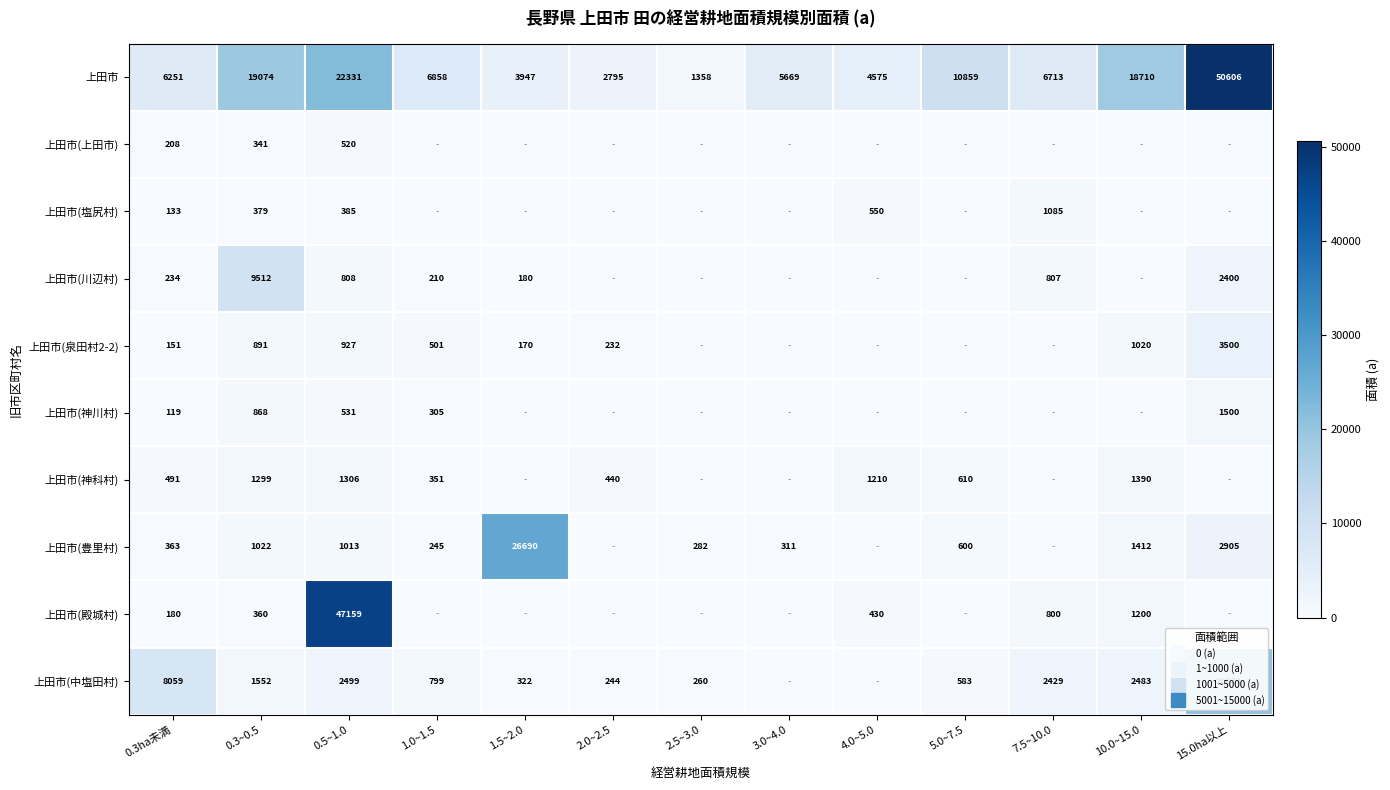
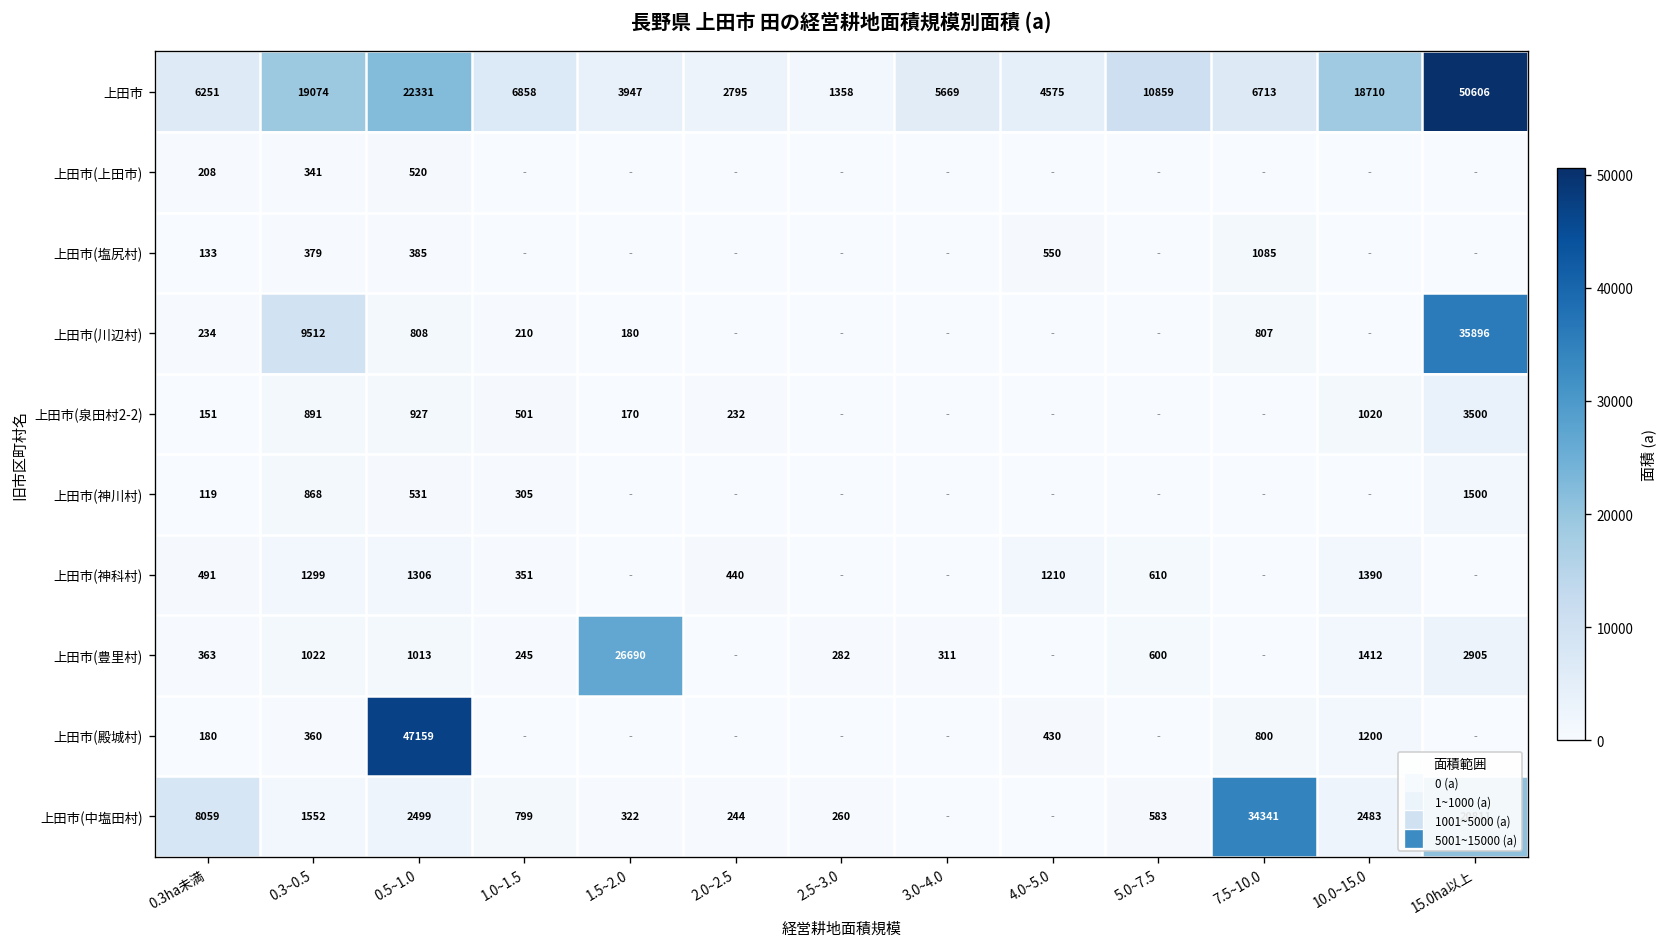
  {
    "上田市": {
      "0.3ha未満": 6251,
      "0.3~0.5": 19074,
      "0.5~1.0": 22331,
      "1.0~1.5": 6858,
      "1.5~2.0": 3947,
      "2.0~2.5": 2795,
      "2.5~3.0": 1358,
      "3.0~4.0": 5669,
      "4.0~5.0": 4575,
      "5.0~7.5": 10859,
      "7.5~10.0": 6713,
      "10.0~15.0": 18710,
      "15.0ha以上": 50606
    },
    "上田市(上田市)": {
      "0.3ha未満": 208,
      "0.3~0.5": 341,
      "0.5~1.0": 520
    },
    "上田市(塩尻村)": {
      "0.3ha未満": 133,
      "0.3~0.5": 379,
      "0.5~1.0": 385,
      "4.0~5.0": 550,
      "7.5~10.0": 1085
    },
    "上田市(川辺村)": {
      "0.3ha未満": 234,
      "0.3~0.5": 9512,
      "0.5~1.0": 808,
      "1.0~1.5": 210,
      "1.5~2.0": 180,
      "7.5~10.0": 807,
-     "15.0ha以上": 2400
+     "15.0ha以上": 35896
    },
    "上田市(泉田村2-2)": {
      "0.3ha未満": 151,
      "0.3~0.5": 891,
      "0.5~1.0": 927,
      "1.0~1.5": 501,
      "1.5~2.0": 170,
      "2.0~2.5": 232,
      "10.0~15.0": 1020,
      "15.0ha以上": 3500
    },
    "上田市(神川村)": {
      "0.3ha未満": 119,
      "0.3~0.5": 868,
      "0.5~1.0": 531,
      "1.0~1.5": 305,
      "15.0ha以上": 1500
    },
    "上田市(神科村)": {
      "0.3ha未満": 491,
      "0.3~0.5": 1299,
      "0.5~1.0": 1306,
      "1.0~1.5": 351,
      "2.0~2.5": 440,
      "4.0~5.0": 1210,
      "5.0~7.5": 610,
      "10.0~15.0": 1390
    },
    "上田市(豊里村)": {
      "0.3ha未満": 363,
      "0.3~0.5": 1022,
      "0.5~1.0": 1013,
      "1.0~1.5": 245,
      "1.5~2.0": 26690,
      "2.5~3.0": 282,
      "3.0~4.0": 311,
      "5.0~7.5": 600,
      "10.0~15.0": 1412,
      "15.0ha以上": 2905
    },
    "上田市(殿城村)": {
      "0.3ha未満": 180,
      "0.3~0.5": 360,
      "0.5~1.0": 47159,
      "4.0~5.0": 430,
      "7.5~10.0": 800,
      "10.0~15.0": 1200
    },
    "上田市(中塩田村)": {
      "0.3ha未満": 8059,
      "0.3~0.5": 1552,
      "0.5~1.0": 2499,
      "1.0~1.5": 799,
      "1.5~2.0": 322,
      "2.0~2.5": 244,
      "2.5~3.0": 260,
      "5.0~7.5": 583,
-     "7.5~10.0": 2429,
+     "7.5~10.0": 34341,
      "10.0~15.0": 2483
    }
  }
